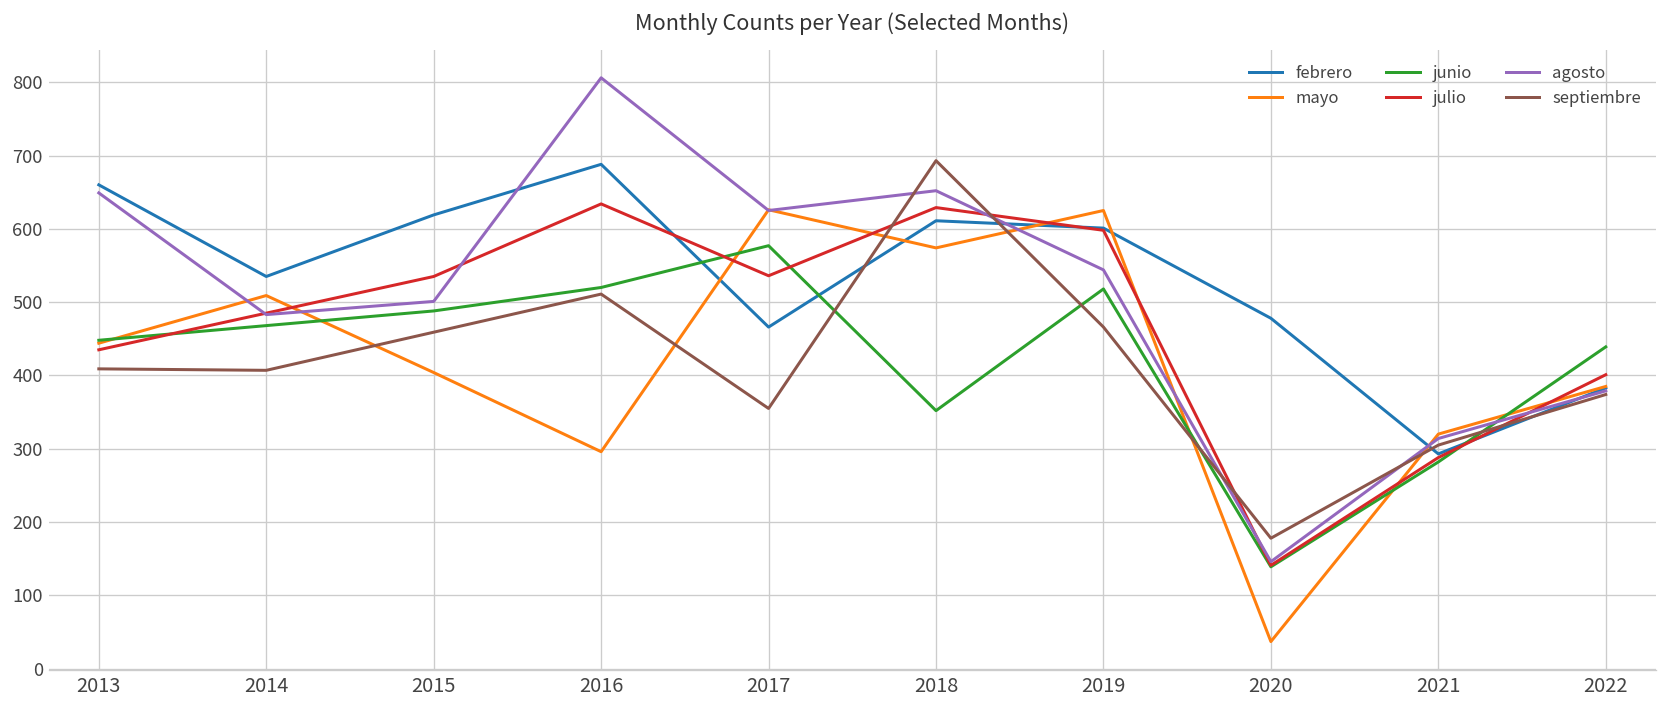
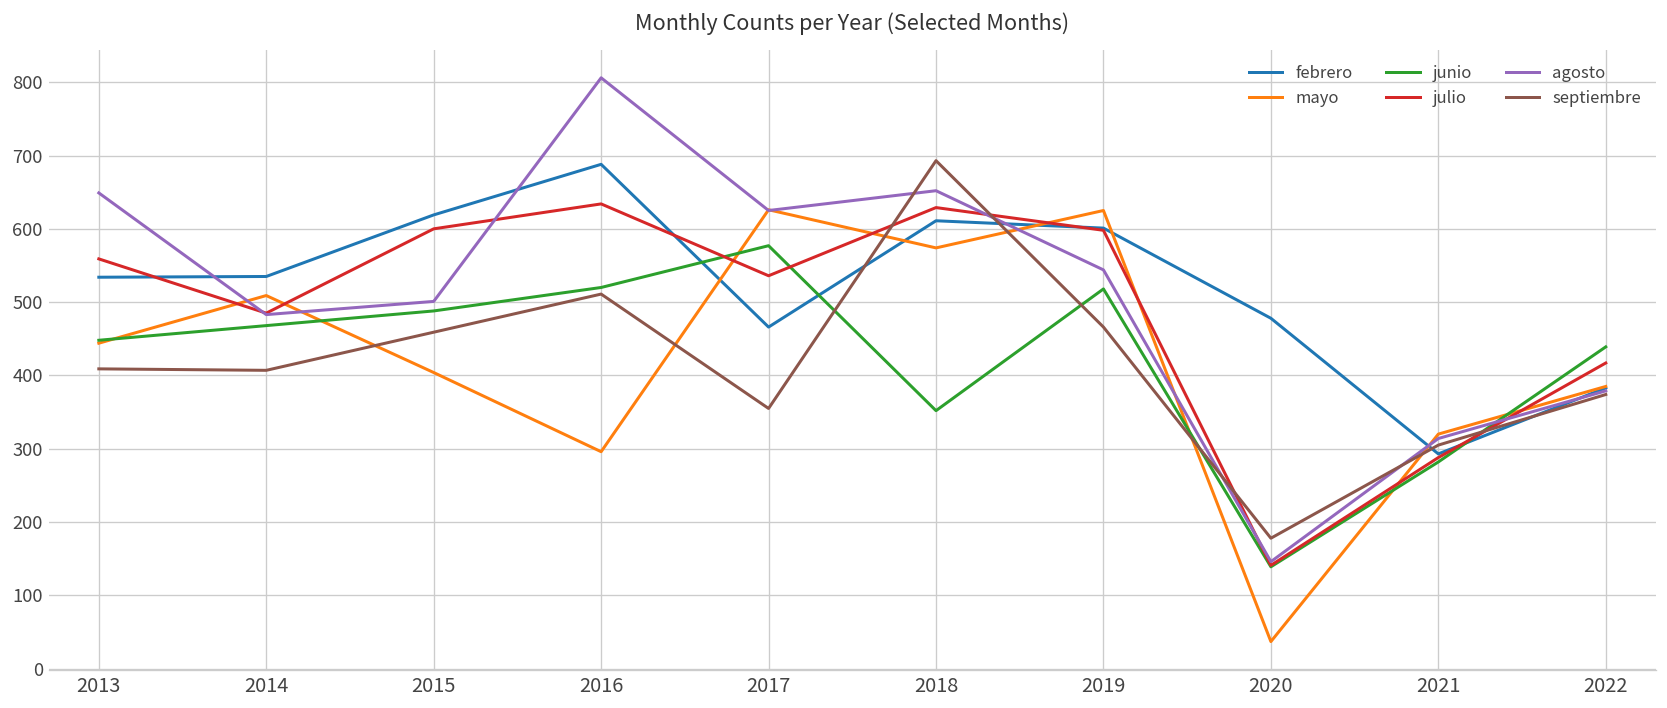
  {
    "febrero": {
-     "2013": 660,
+     "2013": 530,
      "2014": 540,
      "2015": 620,
      "2016": 690,
      "2017": 470,
      "2018": 610,
      "2020": 480,
      "2021": 290
    },
    "mayo": {
      "2014": 510,
      "2015": 400,
      "2016": 300,
      "2018": 570,
      "2019": 630,
      "2020": 40,
      "2021": 320
    },
    "junio": {
      "2014": 470,
      "2015": 490,
      "2016": 520,
      "2017": 580,
      "2018": 350,
      "2019": 520,
      "2021": 280,
      "2022": 440
    },
    "julio": {
-     "2013": 440,
-     "2015": 540,
+     "2013": 560,
+     "2015": 600,
      "2016": 630,
      "2017": 540,
      "2018": 630,
      "2021": 290,
-     "2022": 400
+     "2022": 420
    },
    "agosto": {
      "2013": 650,
      "2015": 500,
      "2016": 810,
      "2018": 650,
      "2019": 540,
      "2020": 150,
      "2021": 310
    },
    "septiembre": {
      "2013": 410,
      "2014": 410,
      "2015": 460,
      "2016": 510,
      "2017": 360,
      "2018": 690,
      "2019": 470,
      "2020": 180,
      "2021": 310,
      "2022": 370
    }
  }
